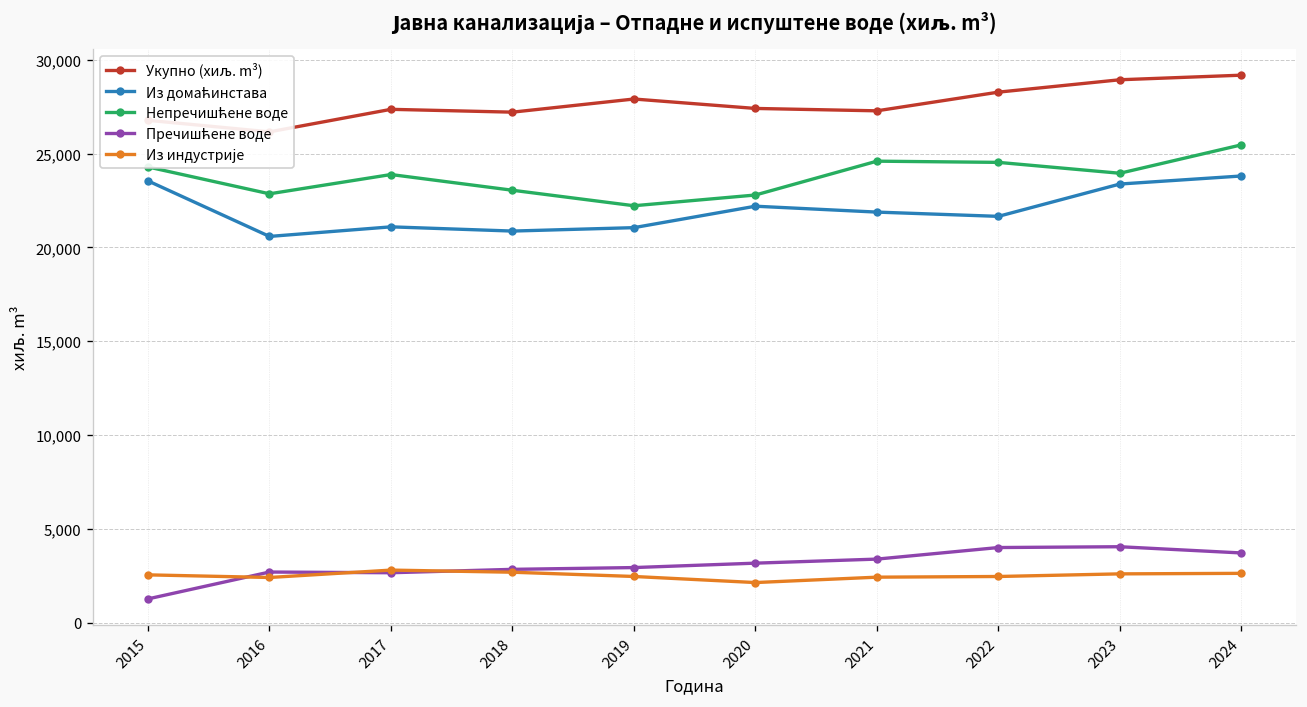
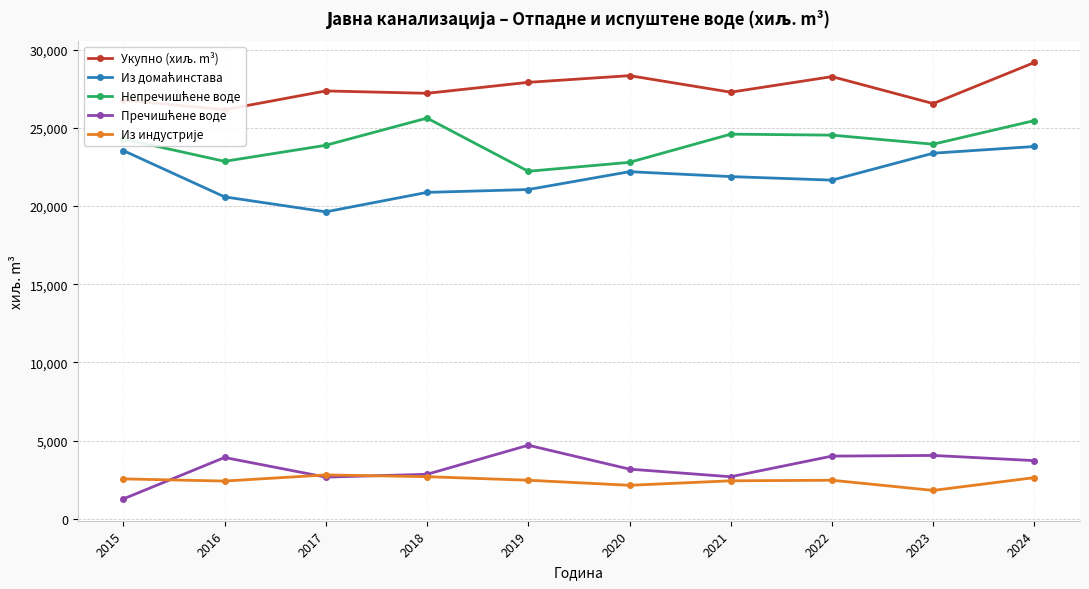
  {
    "Укупно (хиљ. m³)": {
      "2017": "27,400",
      "2018": "27,200",
      "2019": "27,900",
-     "2020": "27,400",
+     "2020": "28,300",
      "2021": "27,300",
      "2022": "28,300",
-     "2023": "28,900",
+     "2023": "26,600",
      "2024": "29,200"
    },
    "Из домаћинстава": {
      "2015": "23,600",
      "2016": "20,600",
-     "2017": "21,100",
+     "2017": "19,600",
      "2018": "20,900",
      "2019": "21,100",
      "2020": "22,200",
      "2021": "21,900",
      "2022": "21,700",
      "2023": "23,400",
      "2024": "23,800"
    },
    "Непречишћене воде": {
      "2016": "22,900",
      "2017": "23,900",
-     "2018": "23,100",
+     "2018": "25,600",
      "2019": "22,200",
      "2020": "22,800",
      "2021": "24,600",
      "2022": "24,500",
      "2023": "24,000",
      "2024": "25,500"
    },
    "Пречишћене воде": {
      "2015": "1,300",
-     "2016": "2,700",
-     "2019": "2,900",
+     "2016": "3,900",
+     "2019": "4,700",
      "2020": "3,200",
-     "2021": "3,400",
+     "2021": "2,700",
      "2022": "4,000",
      "2023": "4,000",
      "2024": "3,700"
    },
    "Из индустрије": {
      "2015": "2,500",
      "2016": "2,400",
      "2019": "2,500",
      "2020": "2,100",
      "2021": "2,400",
      "2022": "2,500",
-     "2023": "2,600",
+     "2023": "1,800",
      "2024": "2,600"
    }
  }
